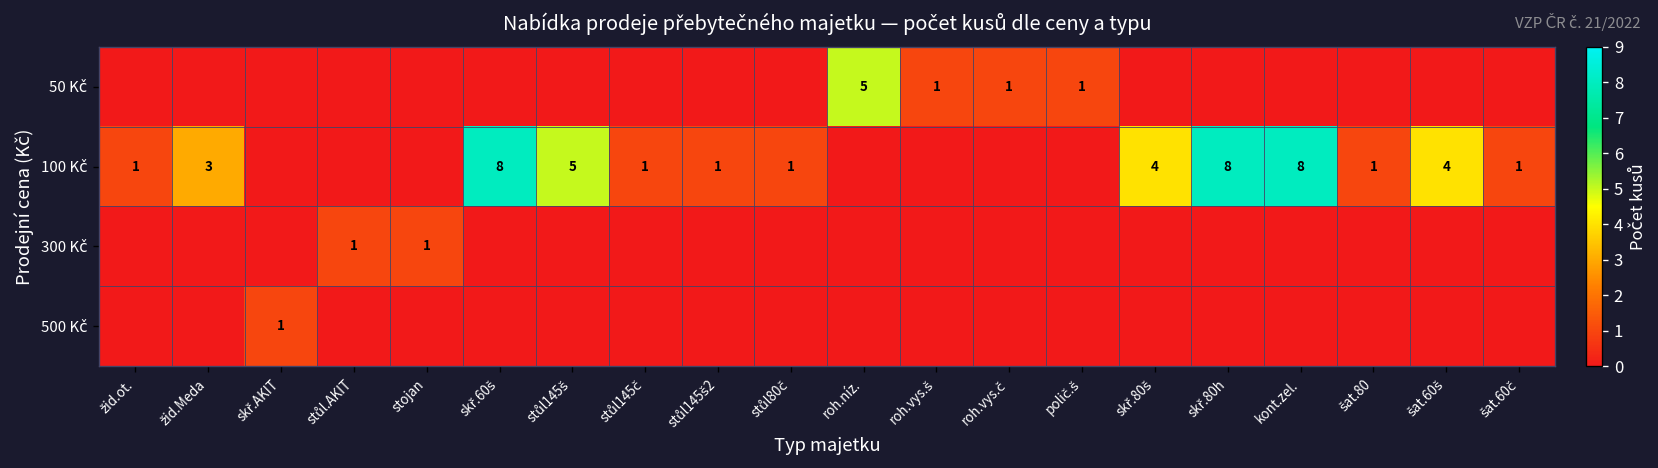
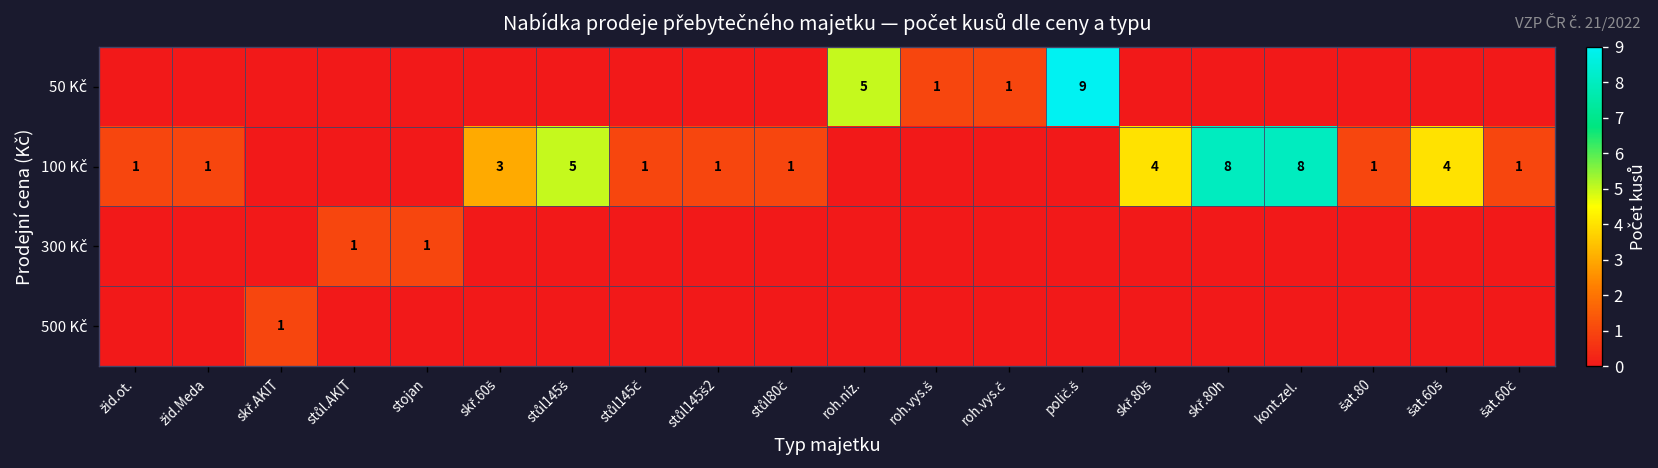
  {
    "50 Kč": {
      "roh.níz.": 5,
      "roh.vys.š": 1,
      "roh.vys.č": 1,
-     "polič.š": 1
+     "polič.š": 9
    },
    "100 Kč": {
      "žid.ot.": 1,
-     "žid.Meda": 3,
-     "skř.60š": 8,
+     "žid.Meda": 1,
+     "skř.60š": 3,
      "stůl145š": 5,
      "stůl145č": 1,
      "stůl145š2": 1,
      "stůl80č": 1,
      "skř.80š": 4,
      "skř.80h": 8,
      "kont.zel.": 8,
      "šat.80": 1,
      "šat.60š": 4,
      "šat.60č": 1
    },
    "300 Kč": {
      "stůl.AKIT": 1,
      "stojan": 1
    },
    "500 Kč": {
      "skř.AKIT": 1
    }
  }
